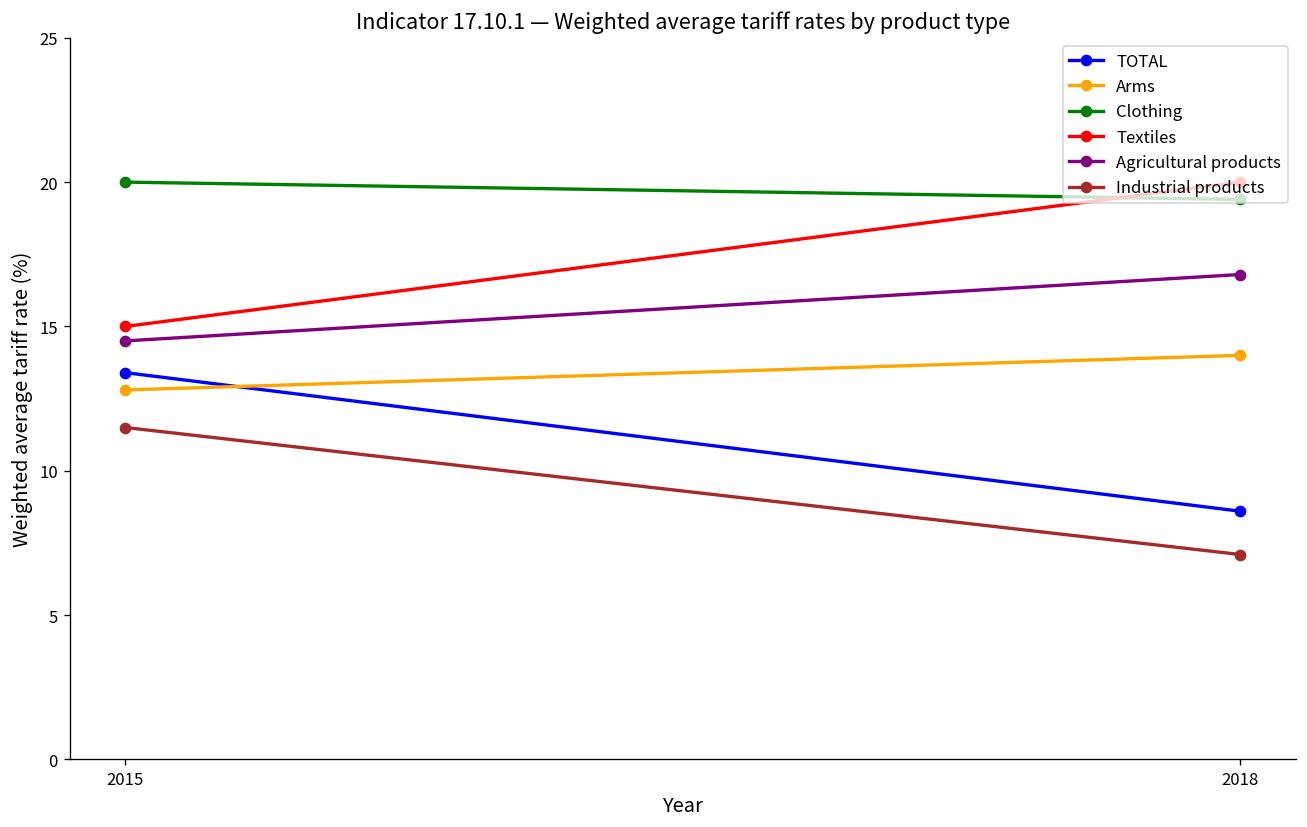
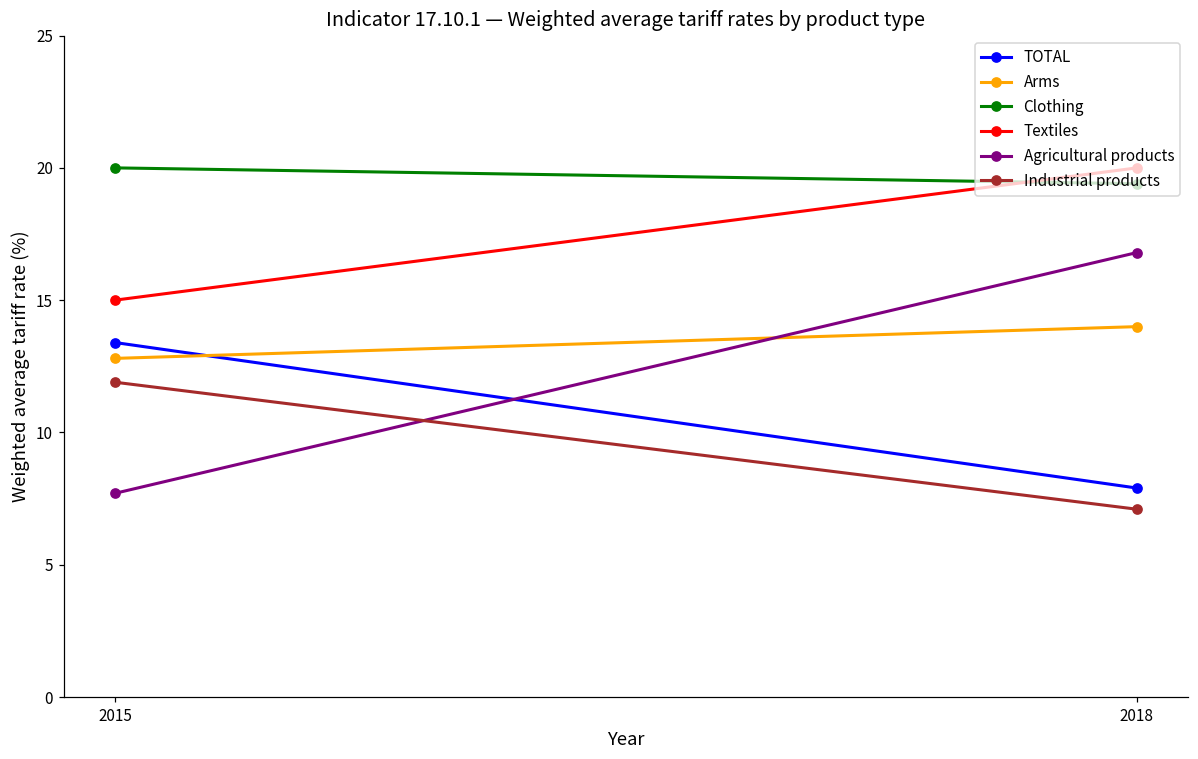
  {
    "TOTAL": {
      "2015": 13.4,
-     "2018": 8.6
+     "2018": 7.9
    },
    "Arms": {
      "2015": 12.8,
      "2018": 14.0
    },
    "Clothing": {
      "2015": 20.0
    },
    "Textiles": {
      "2015": 15.0
    },
    "Agricultural products": {
-     "2015": 14.5,
+     "2015": 7.7,
      "2018": 16.8
    },
    "Industrial products": {
-     "2015": 11.5,
+     "2015": 11.9,
      "2018": 7.1
    }
  }
